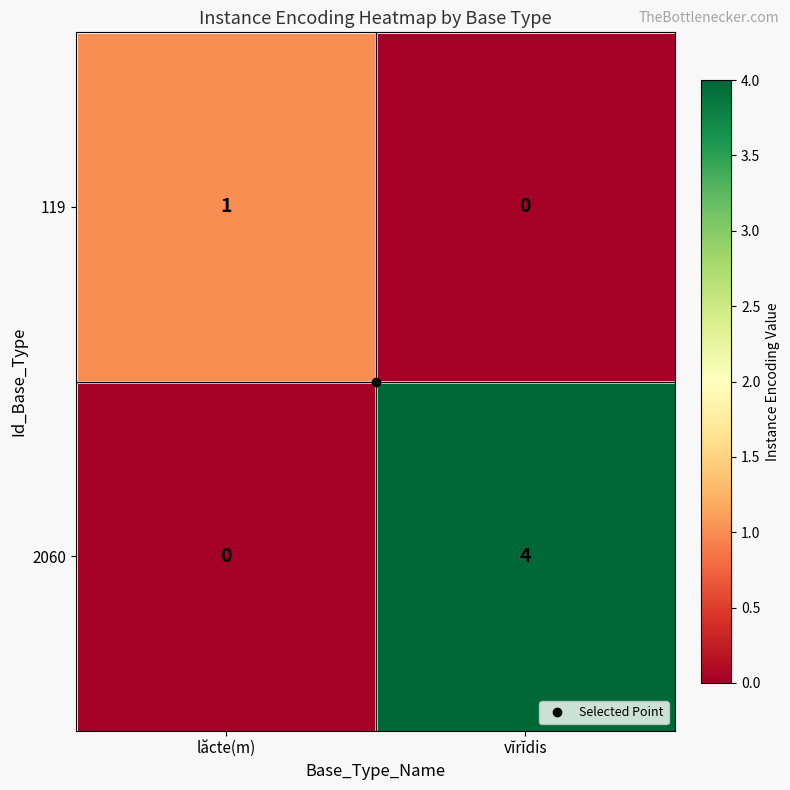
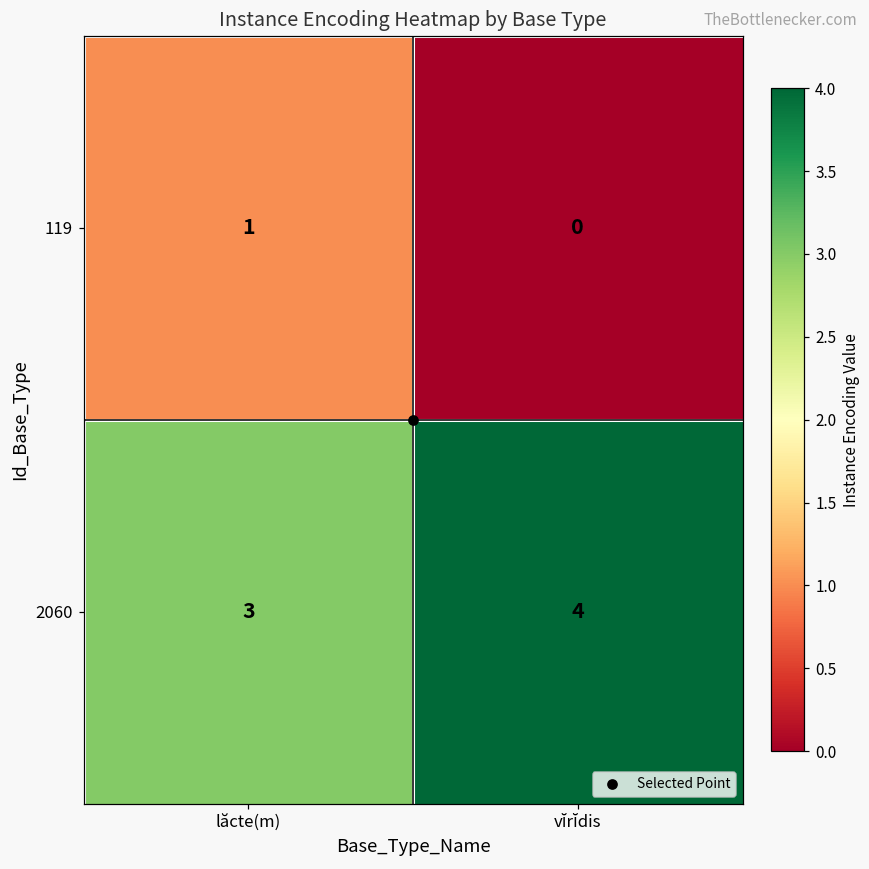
  {
    "119": {
      "lăcte(m)": 1,
      "vĭrĭdis": 0
    },
    "2060": {
-     "lăcte(m)": 0,
+     "lăcte(m)": 3,
      "vĭrĭdis": 4
    }
  }
